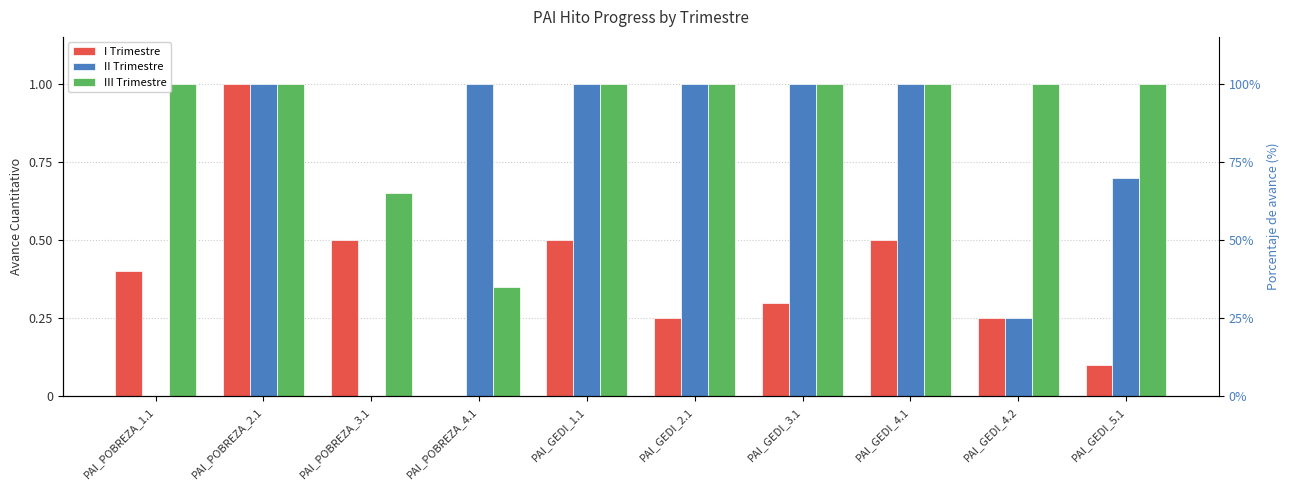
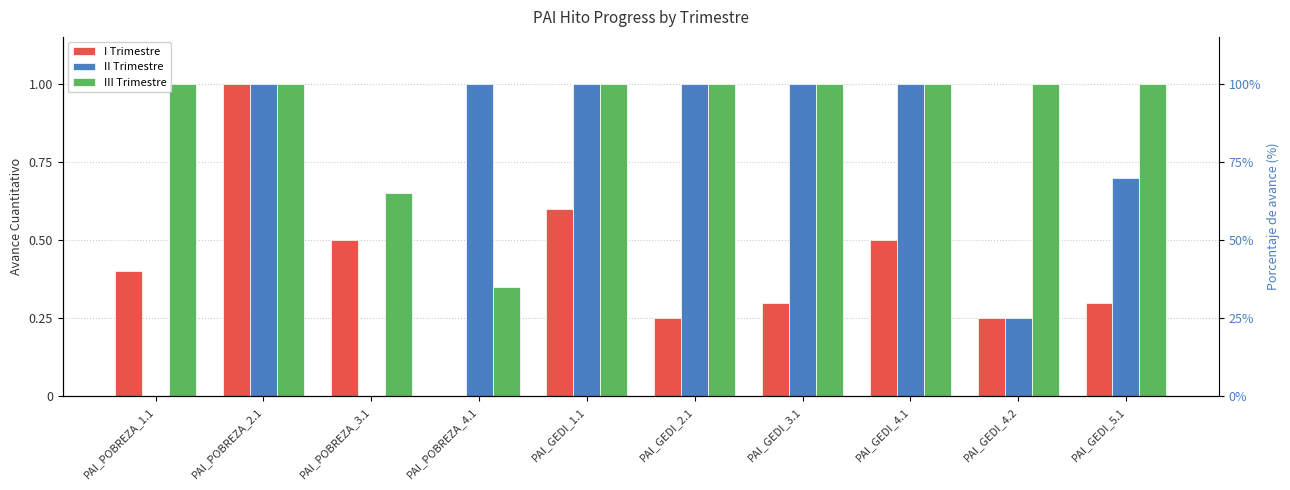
  {
    "I Trimestre": {
      "PAI_POBREZA_1.1": 0.4,
      "PAI_POBREZA_2.1": 1.0,
      "PAI_POBREZA_3.1": 0.5,
      "PAI_POBREZA_4.1": 0.0,
-     "PAI_GEDI_1.1": 0.5,
+     "PAI_GEDI_1.1": 0.6,
      "PAI_GEDI_2.1": 0.25,
      "PAI_GEDI_3.1": 0.3,
      "PAI_GEDI_4.1": 0.5,
      "PAI_GEDI_4.2": 0.25,
-     "PAI_GEDI_5.1": 0.1
+     "PAI_GEDI_5.1": 0.3
    },
    "II Trimestre": {
      "PAI_POBREZA_1.1": 0.0,
      "PAI_POBREZA_2.1": 1.0,
      "PAI_POBREZA_3.1": 0.0,
      "PAI_POBREZA_4.1": 1.0,
      "PAI_GEDI_1.1": 1.0,
      "PAI_GEDI_2.1": 1.0,
      "PAI_GEDI_3.1": 1.0,
      "PAI_GEDI_4.1": 1.0,
      "PAI_GEDI_4.2": 0.25,
      "PAI_GEDI_5.1": 0.7
    },
    "III Trimestre": {
      "PAI_POBREZA_1.1": 1.0,
      "PAI_POBREZA_2.1": 1.0,
      "PAI_POBREZA_3.1": 0.65,
      "PAI_POBREZA_4.1": 0.35,
      "PAI_GEDI_1.1": 1.0,
      "PAI_GEDI_2.1": 1.0,
      "PAI_GEDI_3.1": 1.0,
      "PAI_GEDI_4.1": 1.0,
      "PAI_GEDI_4.2": 1.0,
      "PAI_GEDI_5.1": 1.0
    }
  }
